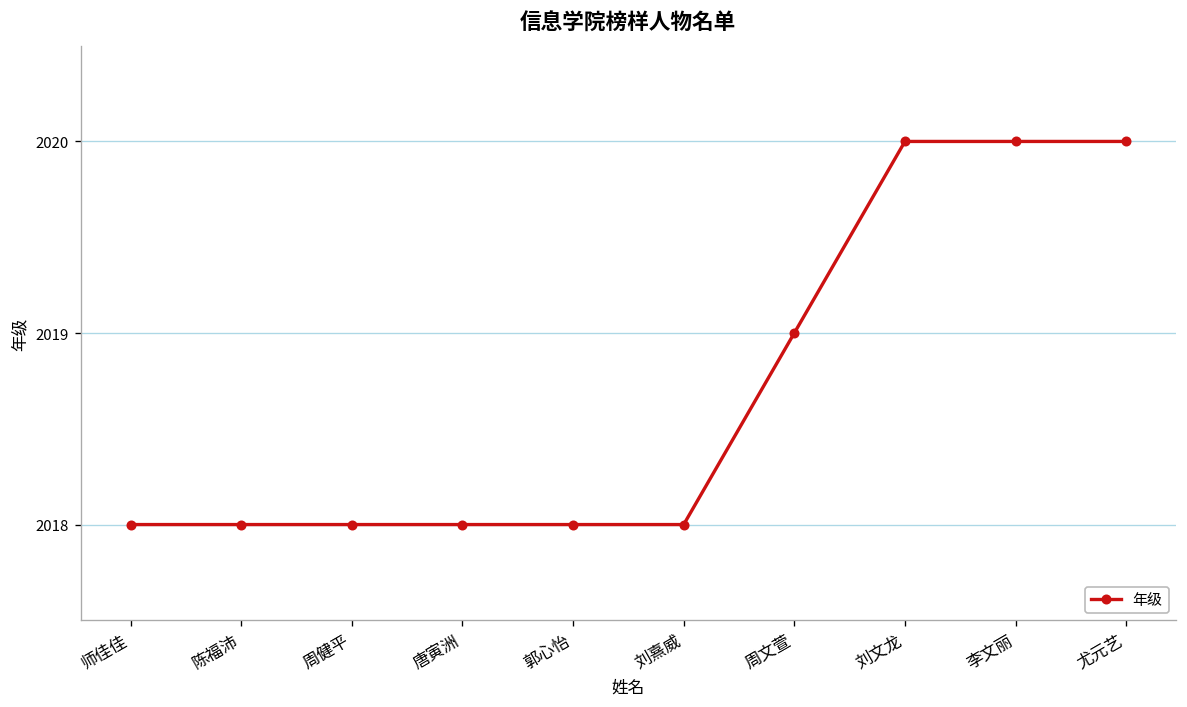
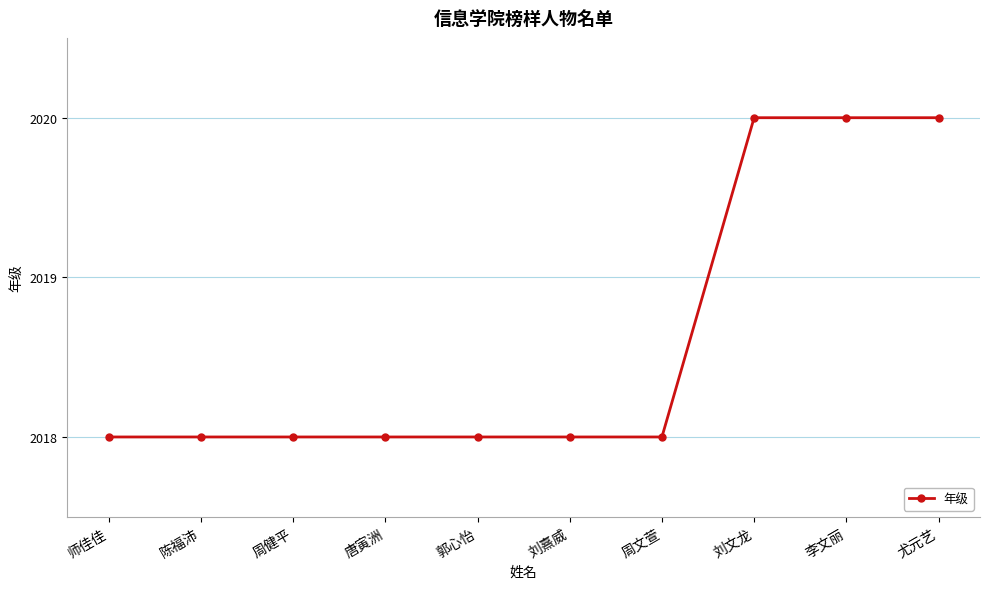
  {
    "师佳佳": 2018,
    "陈福沛": 2018,
    "周健平": 2018,
    "唐寅洲": 2018,
    "郭心怡": 2018,
    "刘熹威": 2018,
-   "周文萱": 2019,
+   "周文萱": 2018,
    "刘文龙": 2020,
    "李文丽": 2020,
    "尤元艺": 2020
  }
